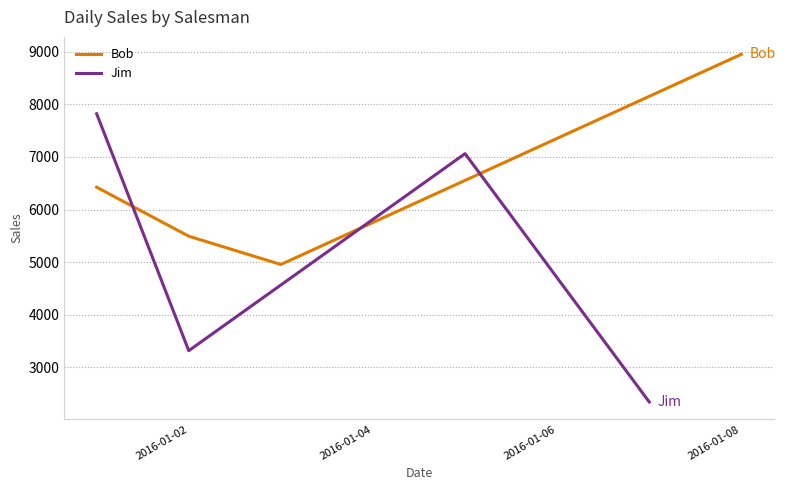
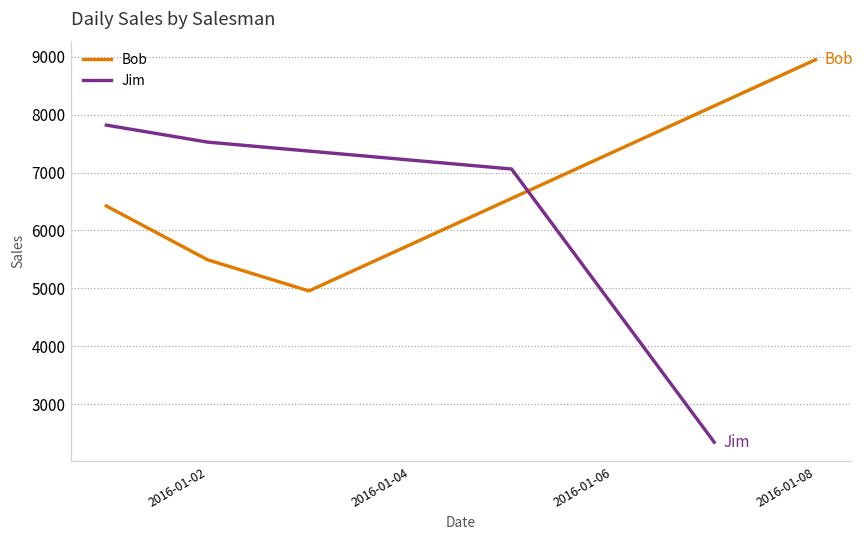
  {
    "Bob": {
      "2016-01-02": 5500,
      "2016-01-08": 8900
    },
    "Jim": {
-     "2016-01-02": 3300
+     "2016-01-02": 7500
    }
  }
